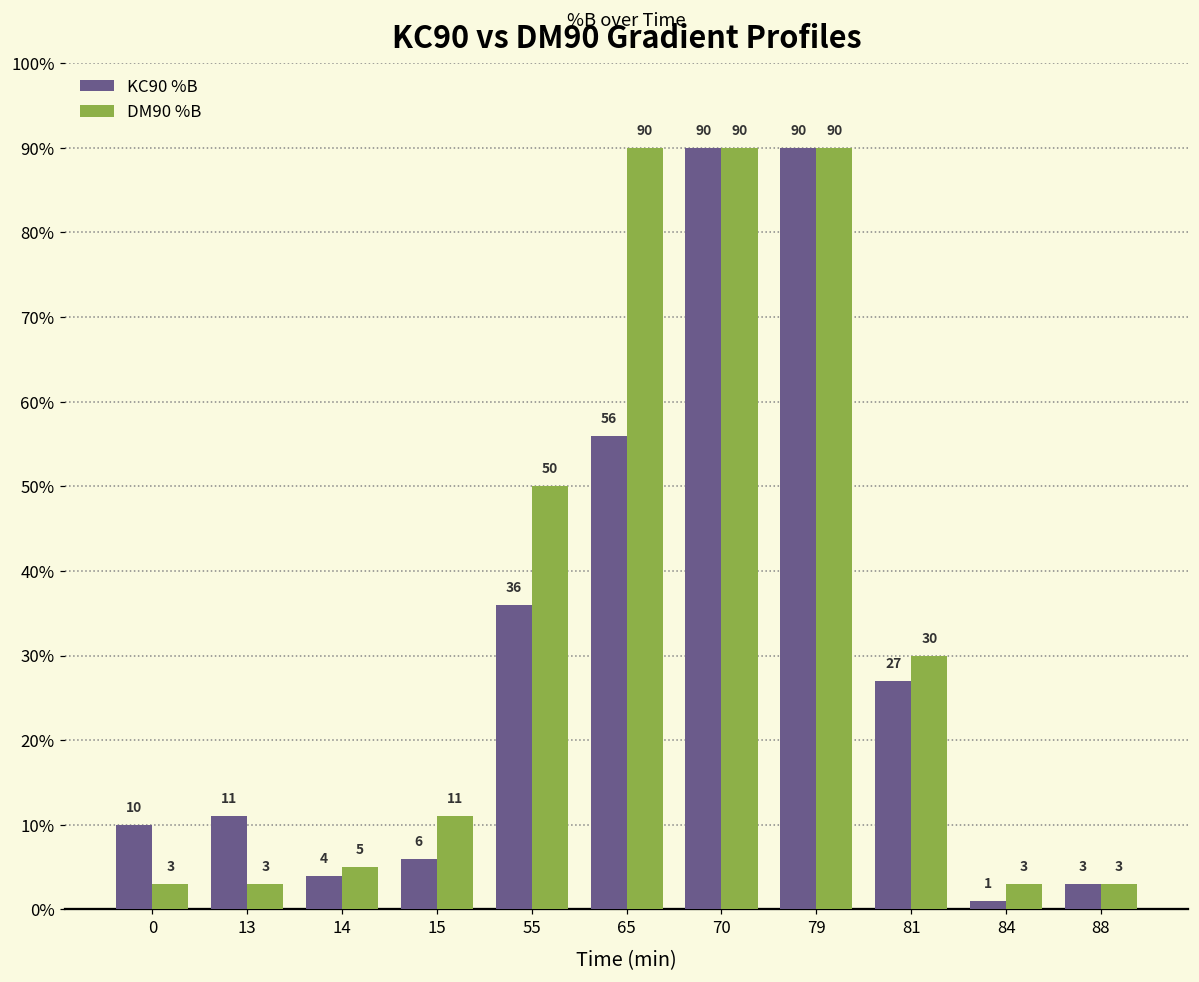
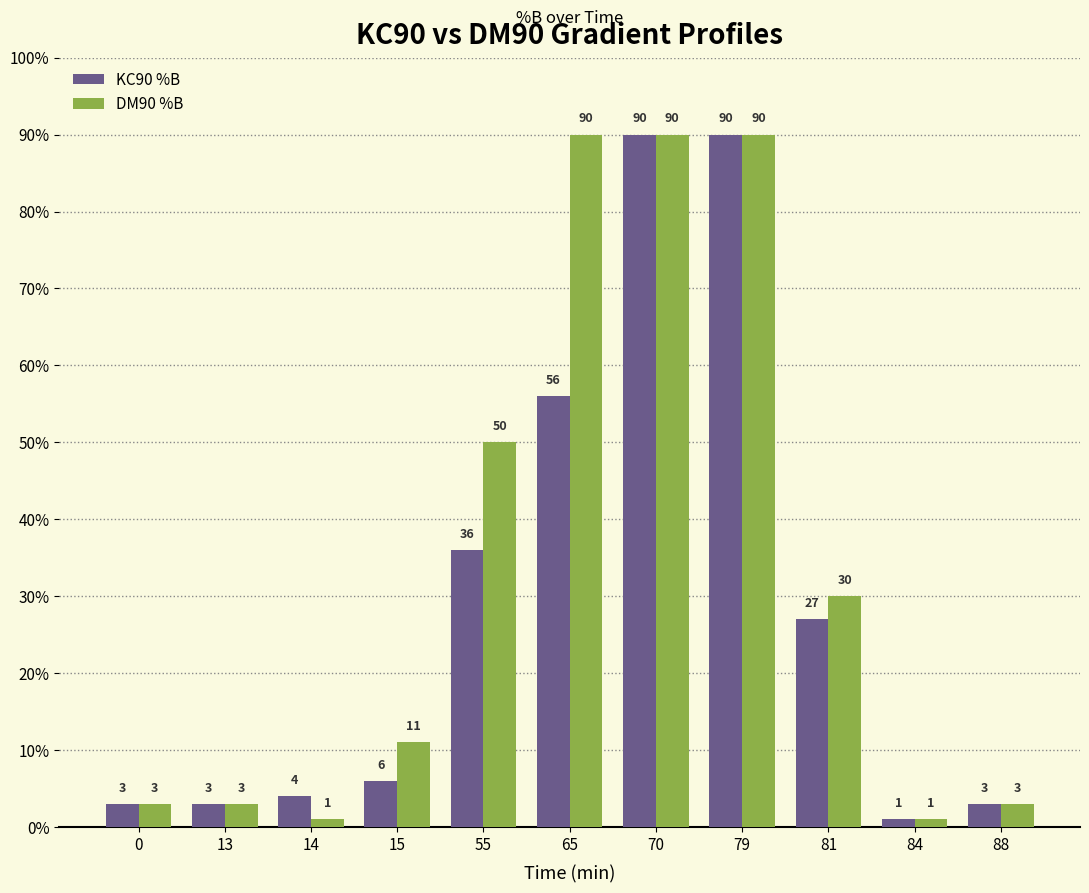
  {
    "KC90 %B": {
-     "0": 10,
-     "13": 11,
+     "0": 3,
+     "13": 3,
      "14": 4,
      "15": 6,
      "55": 36,
      "65": 56,
      "70": 90,
      "79": 90,
      "81": 27,
      "84": 1,
      "88": 3
    },
    "DM90 %B": {
      "0": 3,
      "13": 3,
-     "14": 5,
+     "14": 1,
      "15": 11,
      "55": 50,
      "65": 90,
      "70": 90,
      "79": 90,
      "81": 30,
-     "84": 3,
+     "84": 1,
      "88": 3
    }
  }
